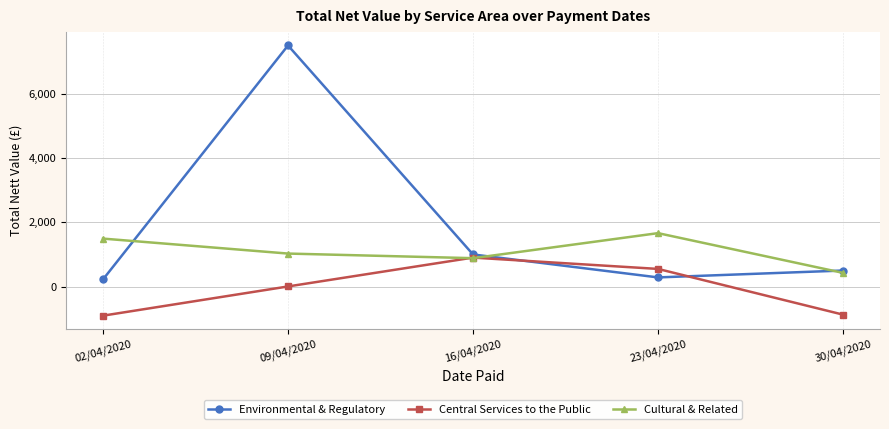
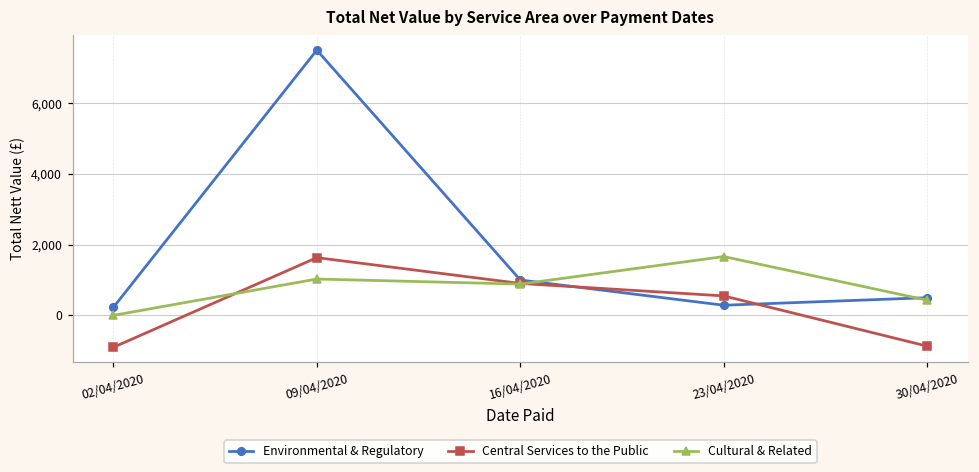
  {
    "Environmental & Regulatory": {
      "02/04/2020": "200",
      "09/04/2020": "7,500",
      "16/04/2020": "1,000",
      "23/04/2020": "300"
    },
    "Central Services to the Public": {
      "02/04/2020": "-900",
-     "09/04/2020": "0",
+     "09/04/2020": "1,600",
      "23/04/2020": "500",
      "30/04/2020": "-900"
    },
    "Cultural & Related": {
-     "02/04/2020": "1,500",
+     "02/04/2020": "0",
      "09/04/2020": "1,000",
      "23/04/2020": "1,700"
    }
  }
